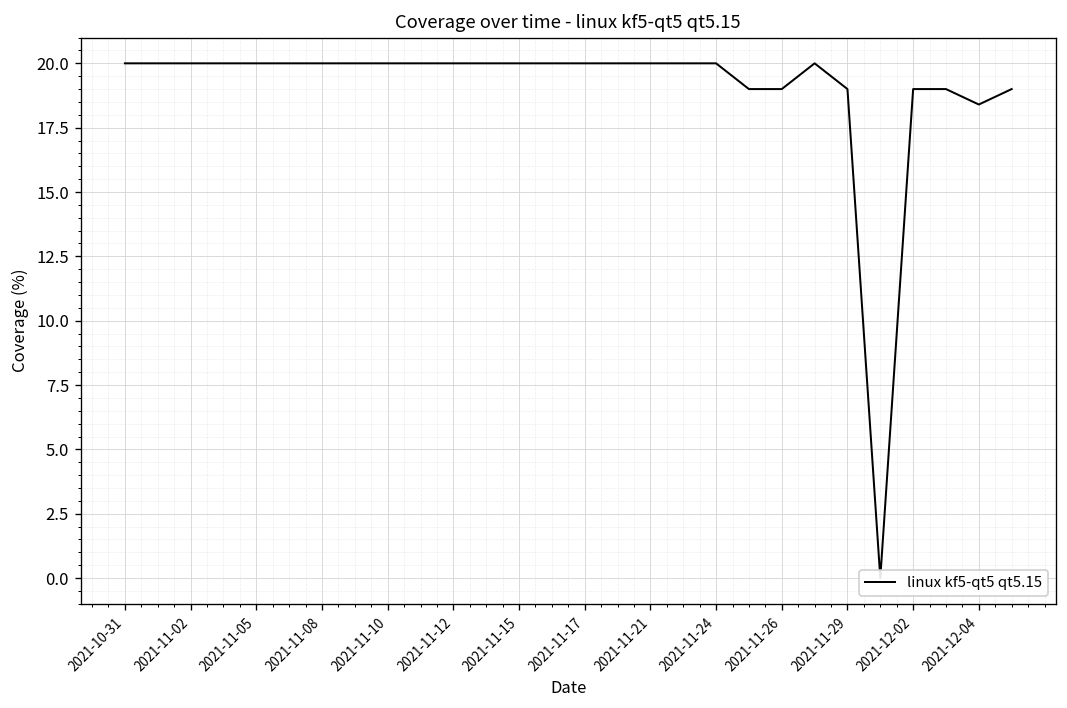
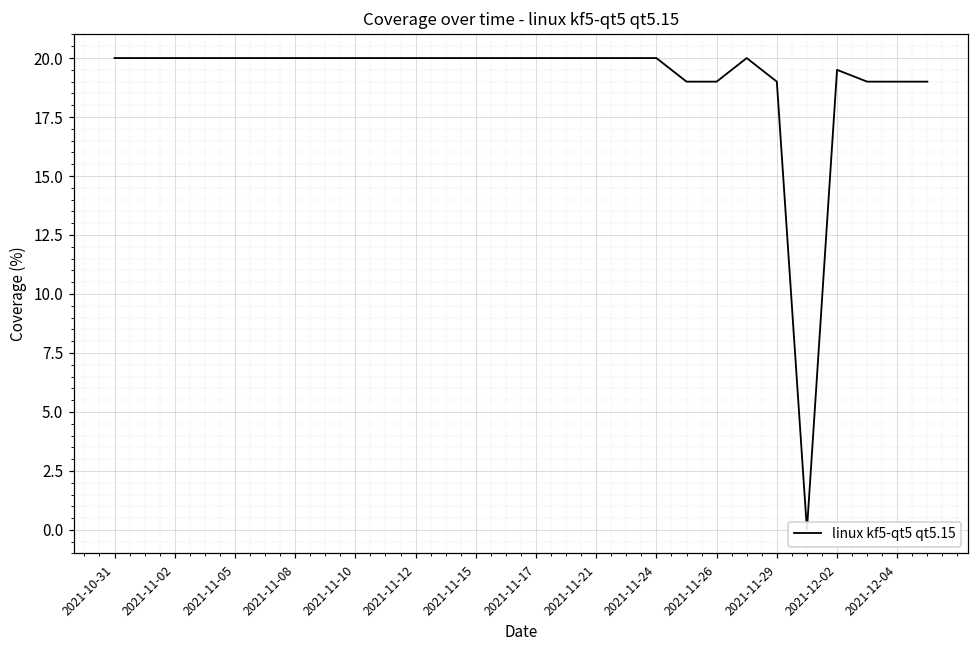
  {
    "2021-10-31": 20.0,
    "2021-11-02": 20.0,
    "2021-11-05": 20.0,
    "2021-11-08": 20.0,
    "2021-11-10": 20.0,
    "2021-11-12": 20.0,
    "2021-11-15": 20.0,
    "2021-11-17": 20.0,
    "2021-11-21": 20.0,
    "2021-11-24": 20.0,
    "2021-11-26": 19.0,
    "2021-11-29": 19.0,
-   "2021-12-02": 19.0,
-   "2021-12-04": 18.4
+   "2021-12-02": 19.5,
+   "2021-12-04": 19.0
  }
